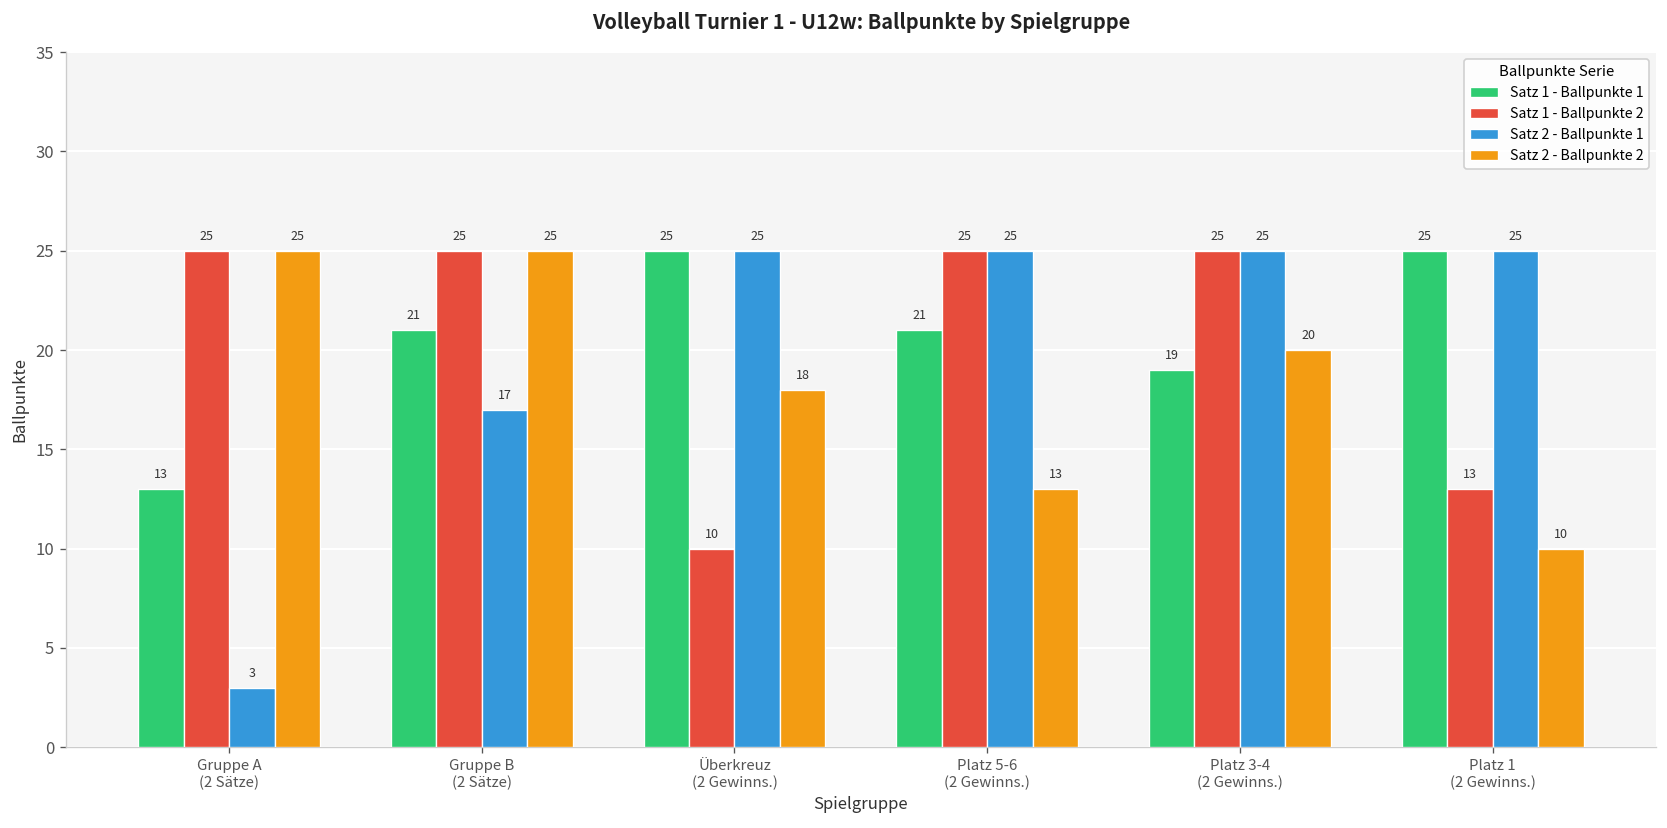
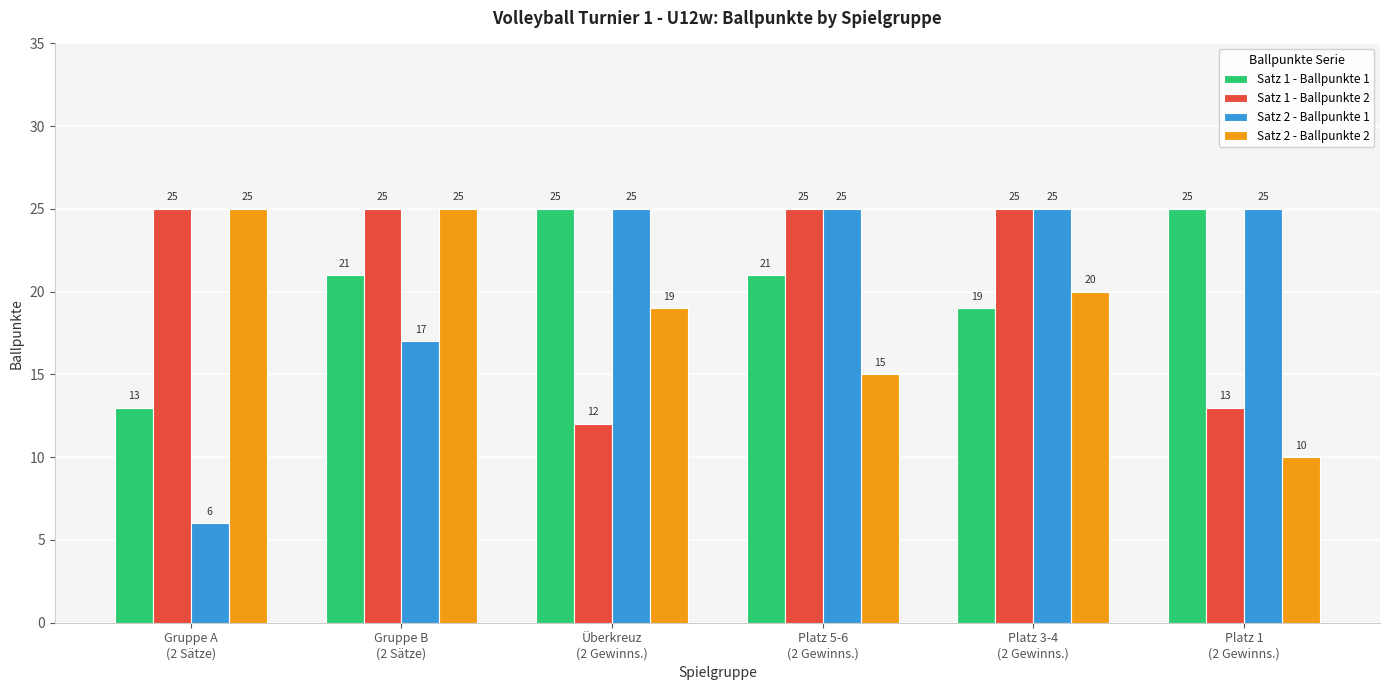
  {
    "Satz 1 - Ballpunkte 1": {
      "Gruppe A (2 Sätze)": 13,
      "Gruppe B (2 Sätze)": 21,
      "Überkreuz (2 Gewinns.)": 25,
      "Platz 5-6 (2 Gewinns.)": 21,
      "Platz 3-4 (2 Gewinns.)": 19,
      "Platz 1 (2 Gewinns.)": 25
    },
    "Satz 1 - Ballpunkte 2": {
      "Gruppe A (2 Sätze)": 25,
      "Gruppe B (2 Sätze)": 25,
-     "Überkreuz (2 Gewinns.)": 10,
+     "Überkreuz (2 Gewinns.)": 12,
      "Platz 5-6 (2 Gewinns.)": 25,
      "Platz 3-4 (2 Gewinns.)": 25,
      "Platz 1 (2 Gewinns.)": 13
    },
    "Satz 2 - Ballpunkte 1": {
-     "Gruppe A (2 Sätze)": 3,
+     "Gruppe A (2 Sätze)": 6,
      "Gruppe B (2 Sätze)": 17,
      "Überkreuz (2 Gewinns.)": 25,
      "Platz 5-6 (2 Gewinns.)": 25,
      "Platz 3-4 (2 Gewinns.)": 25,
      "Platz 1 (2 Gewinns.)": 25
    },
    "Satz 2 - Ballpunkte 2": {
      "Gruppe A (2 Sätze)": 25,
      "Gruppe B (2 Sätze)": 25,
-     "Überkreuz (2 Gewinns.)": 18,
-     "Platz 5-6 (2 Gewinns.)": 13,
+     "Überkreuz (2 Gewinns.)": 19,
+     "Platz 5-6 (2 Gewinns.)": 15,
      "Platz 3-4 (2 Gewinns.)": 20,
      "Platz 1 (2 Gewinns.)": 10
    }
  }
